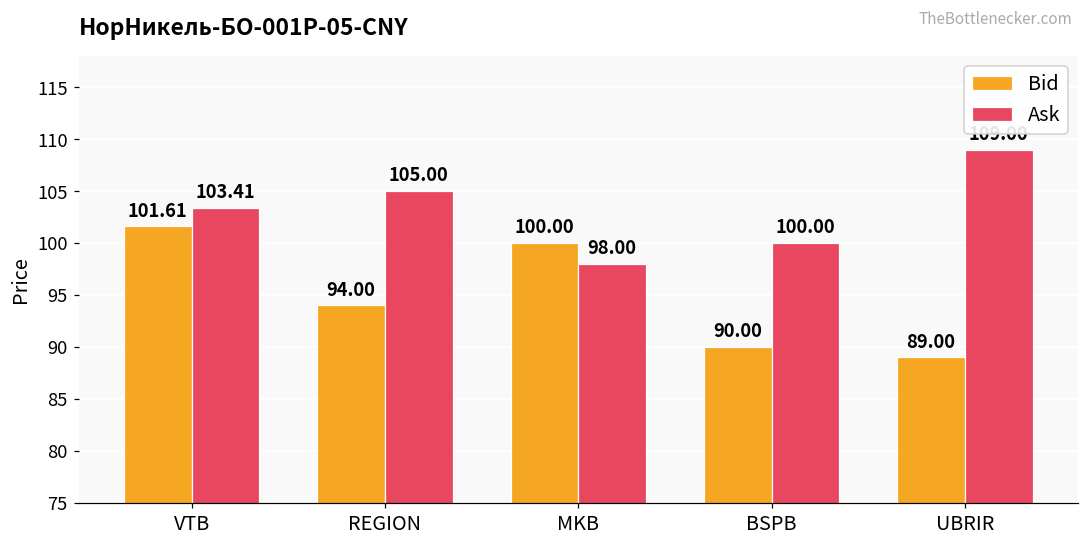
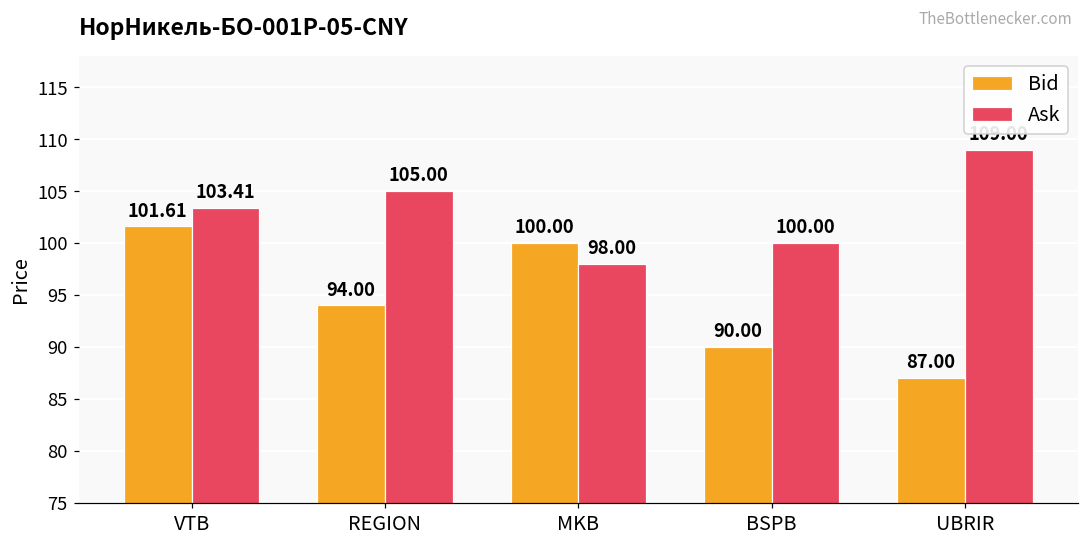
  {
    "Bid": {
      "VTB": 101.61,
      "REGION": 94.00,
      "MKB": 100.00,
      "BSPB": 90.00,
-     "UBRIR": 89.00
+     "UBRIR": 87.00
    },
    "Ask": {
      "VTB": 103.41,
      "REGION": 105.00,
      "MKB": 98.00,
      "BSPB": 100.00
    }
  }
